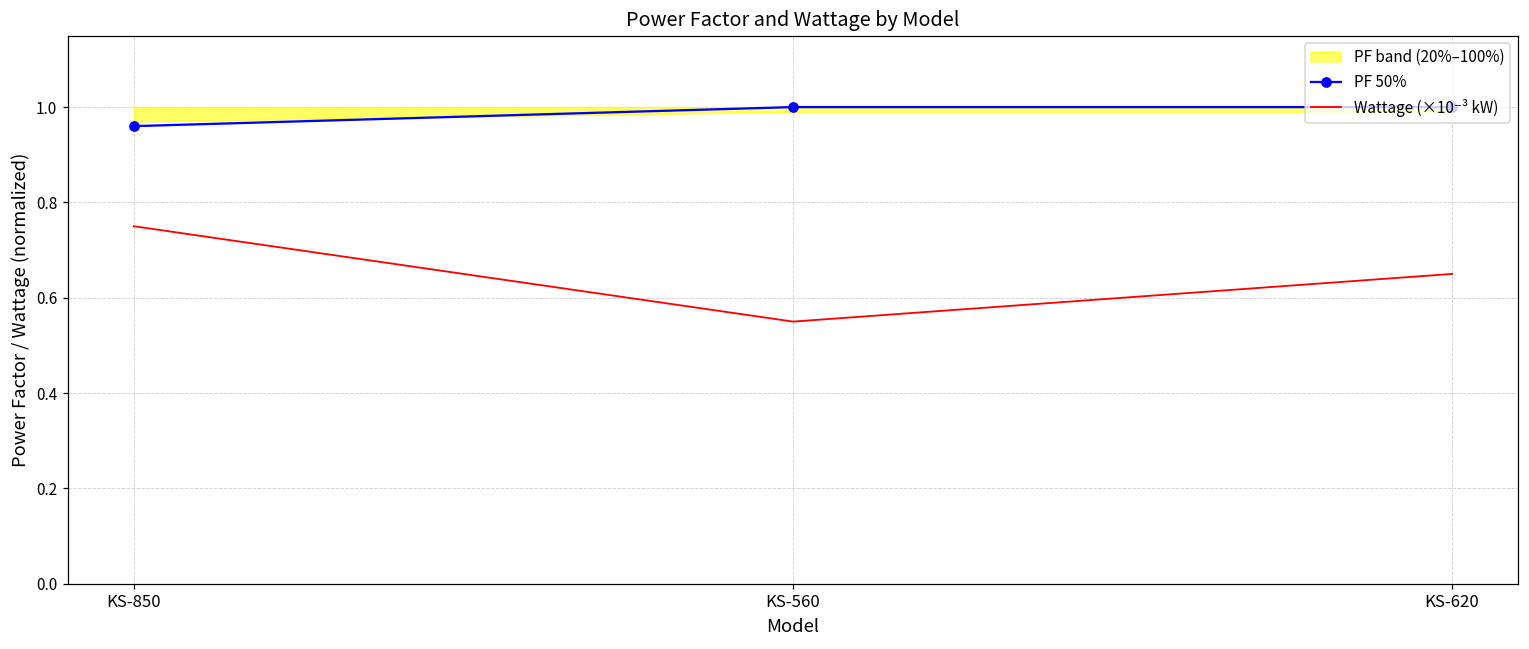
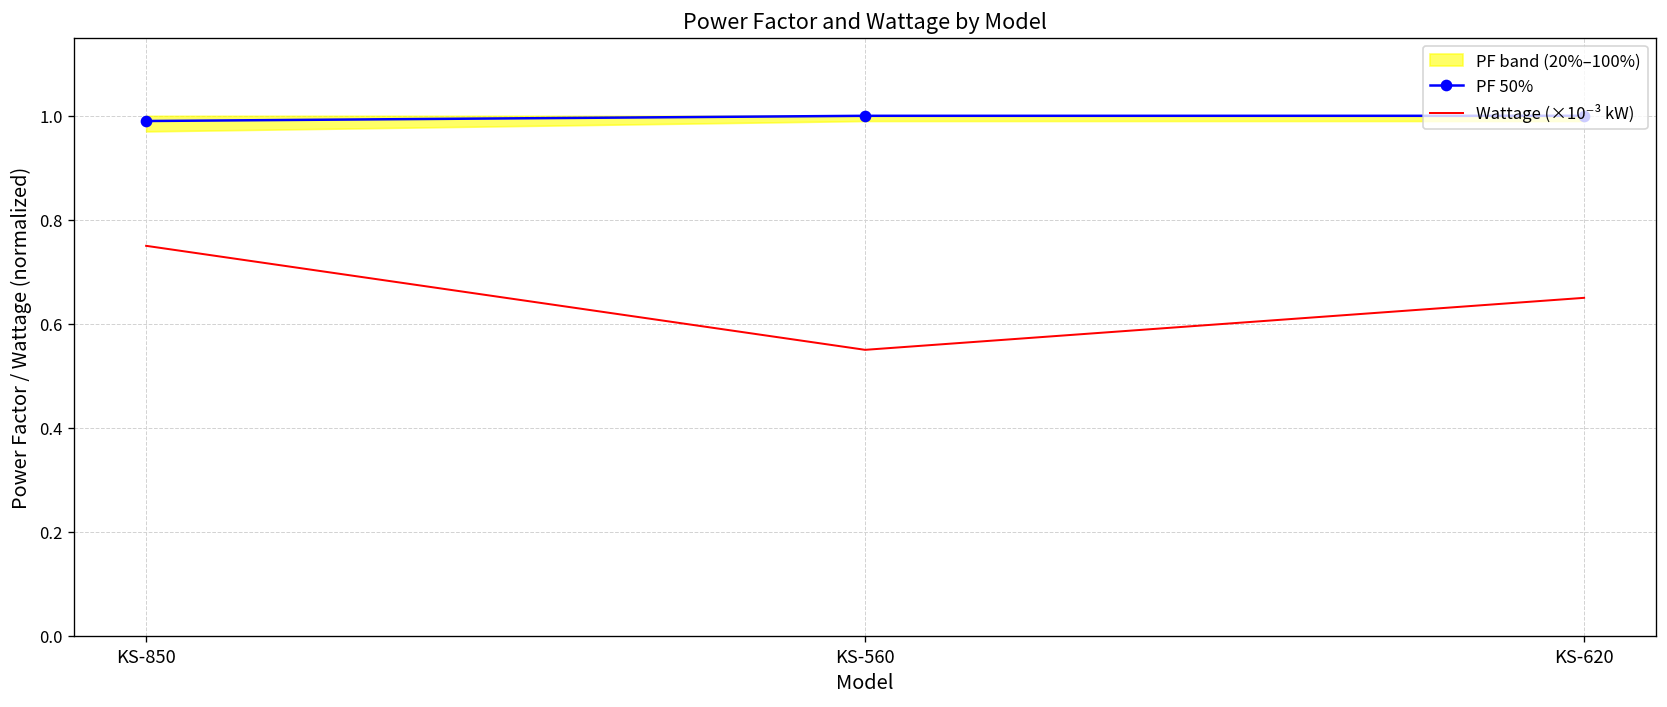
  {
    "PF 50%": {
-     "KS-850": 0.96
+     "KS-850": 0.99
    },
    "Wattage (×10⁻³ kW)": {
      "KS-850": 0.75,
      "KS-560": 0.55,
      "KS-620": 0.65
    }
  }
